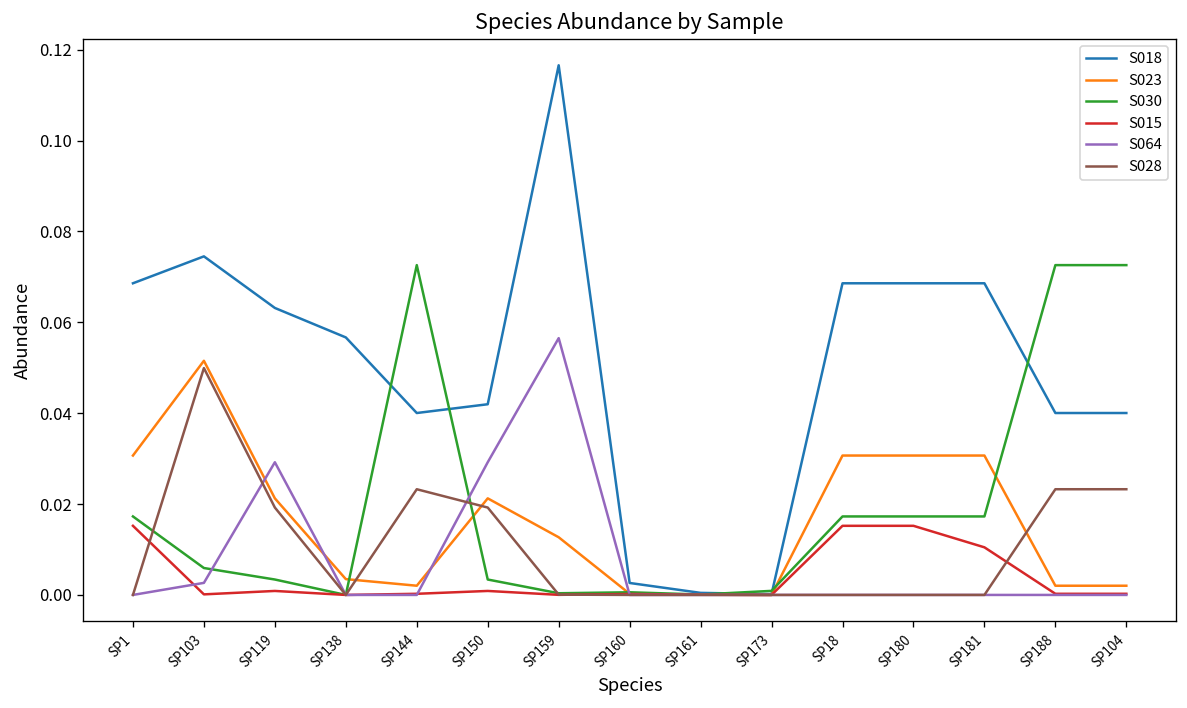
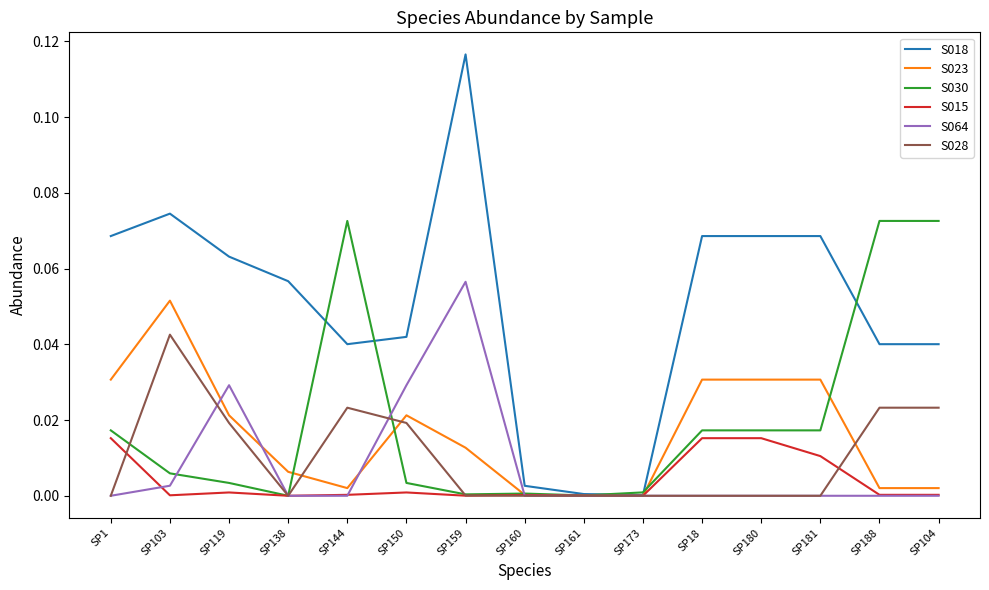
  {
    "S018": {
      "SP1": 0.069,
      "SP103": 0.075,
      "SP119": 0.063,
      "SP138": 0.057,
      "SP144": 0.040,
      "SP150": 0.042,
      "SP159": 0.117,
      "SP160": 0.003,
      "SP18": 0.069,
      "SP180": 0.069,
      "SP181": 0.069,
      "SP188": 0.040,
      "SP104": 0.040
    },
    "S023": {
      "SP1": 0.031,
      "SP103": 0.052,
      "SP119": 0.021,
-     "SP138": 0.003,
+     "SP138": 0.006,
      "SP144": 0.002,
      "SP150": 0.021,
      "SP159": 0.013,
      "SP18": 0.031,
      "SP180": 0.031,
      "SP181": 0.031,
      "SP188": 0.002,
      "SP104": 0.002
    },
    "S030": {
      "SP1": 0.017,
      "SP103": 0.006,
      "SP119": 0.003,
      "SP144": 0.073,
      "SP150": 0.003,
      "SP173": 0.001,
      "SP18": 0.017,
      "SP180": 0.017,
      "SP181": 0.017,
      "SP188": 0.073,
      "SP104": 0.073
    },
    "S015": {
      "SP1": 0.015,
      "SP103": 0.000,
      "SP119": 0.001,
      "SP150": 0.001,
      "SP18": 0.015,
      "SP180": 0.015,
      "SP181": 0.010
    },
    "S064": {
      "SP103": 0.003,
      "SP119": 0.029,
      "SP150": 0.029,
      "SP159": 0.057
    },
    "S028": {
-     "SP103": 0.050,
+     "SP103": 0.043,
      "SP119": 0.019,
      "SP144": 0.023,
      "SP150": 0.019,
      "SP188": 0.023,
      "SP104": 0.023
    }
  }
